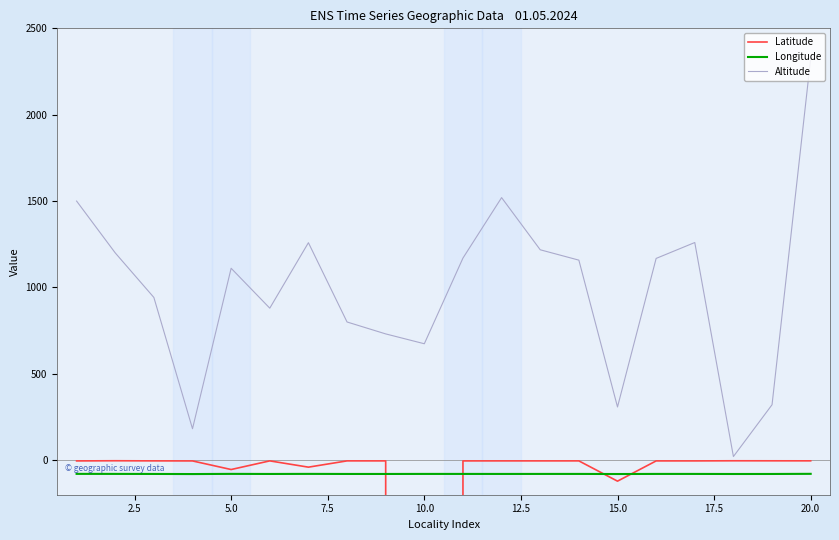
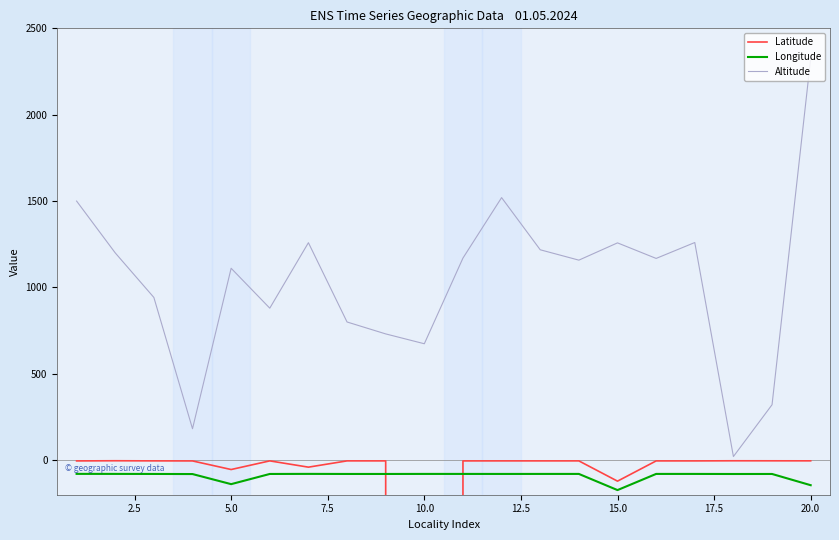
  {
    "Latitude": {
      "5.0": -50,
      "15.0": -120,
      "20.0": 0
    },
    "Longitude": {
-     "5.0": -80,
+     "5.0": -140,
      "10.0": -80,
-     "15.0": -80,
-     "20.0": -80
+     "15.0": -170,
+     "20.0": -140
    },
    "Altitude": {
      "5.0": 1110,
      "10.0": 670,
-     "15.0": 310
+     "15.0": 1260
    }
  }
